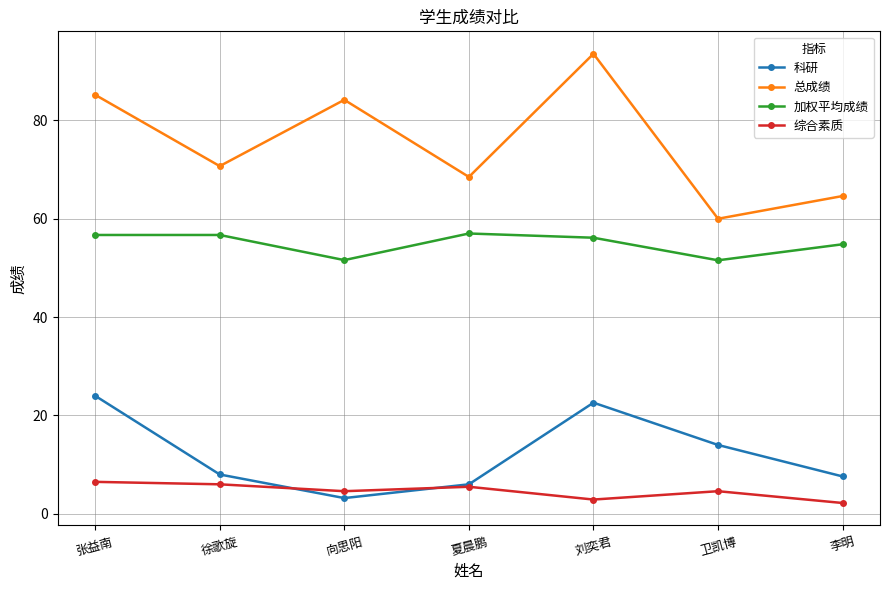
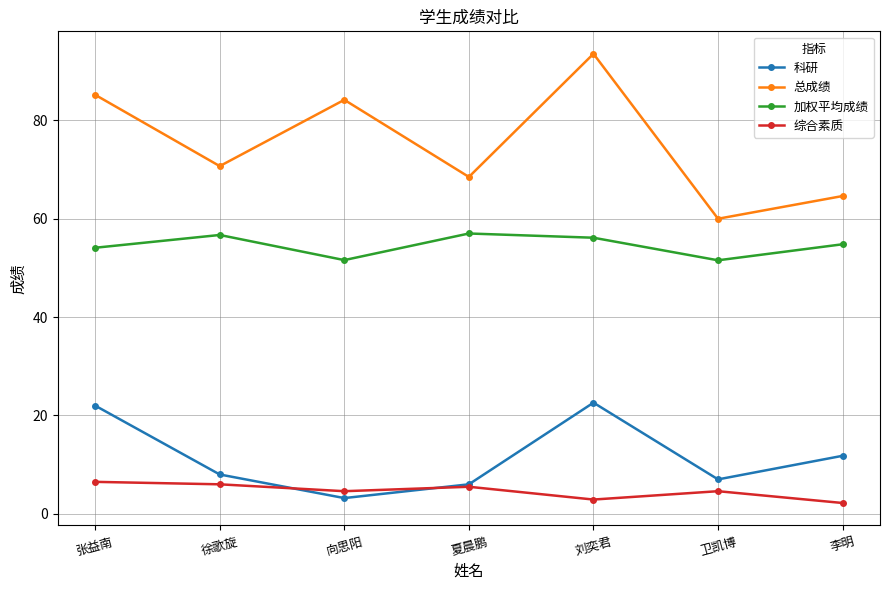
  {
    "科研": {
-     "张益南": 24,
+     "张益南": 22,
      "徐歌旋": 8,
      "向思阳": 3,
      "刘奕君": 23,
-     "卫凯博": 14,
-     "李明": 8
+     "卫凯博": 7,
+     "李明": 12
    },
    "总成绩": {
      "张益南": 85,
      "徐歌旋": 71,
      "向思阳": 84,
      "夏晨鹏": 69,
      "刘奕君": 94,
      "卫凯博": 60,
      "李明": 65
    },
    "加权平均成绩": {
-     "张益南": 57,
+     "张益南": 54,
      "徐歌旋": 57,
      "向思阳": 52,
      "夏晨鹏": 57,
      "刘奕君": 56,
      "卫凯博": 52,
      "李明": 55
    },
    "综合素质": {
      "张益南": 7,
      "徐歌旋": 6,
      "向思阳": 5,
      "刘奕君": 3,
      "卫凯博": 5,
      "李明": 2
    }
  }
